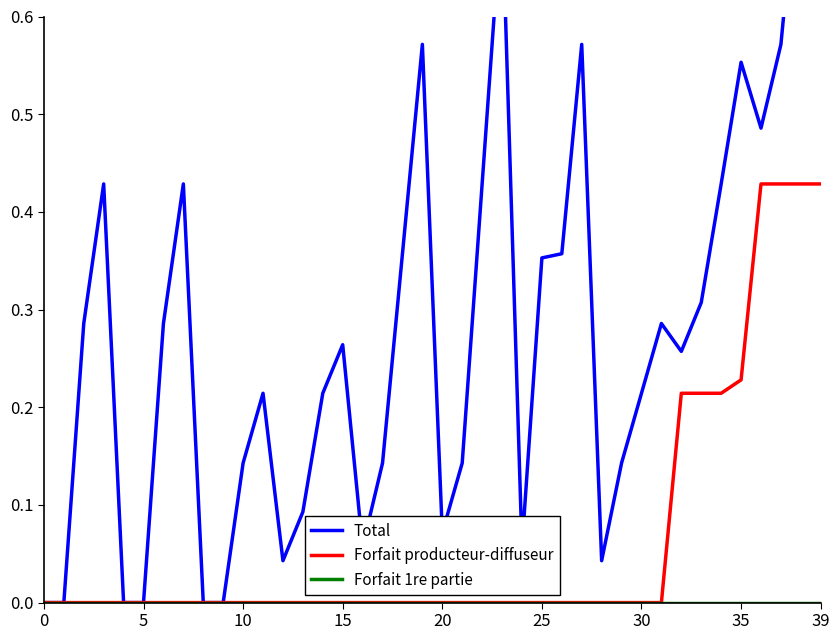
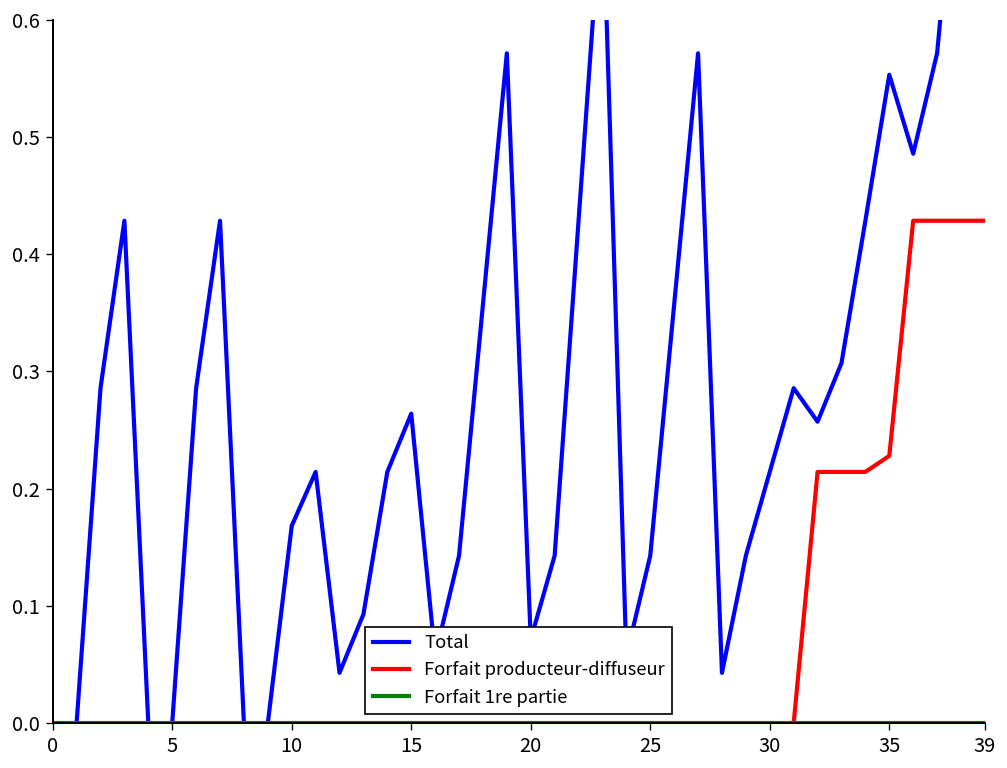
  {
    "Total": {
-     "10": 0.14,
+     "10": 0.17,
      "15": 0.26,
-     "25": 0.35,
+     "25": 0.14,
      "30": 0.21,
      "35": 0.55
    },
    "Forfait producteur-diffuseur": {
      "35": 0.23,
      "39": 0.43
    },
    "Forfait 1re partie": {
      "35": 0.00,
      "39": 0.00
    }
  }
